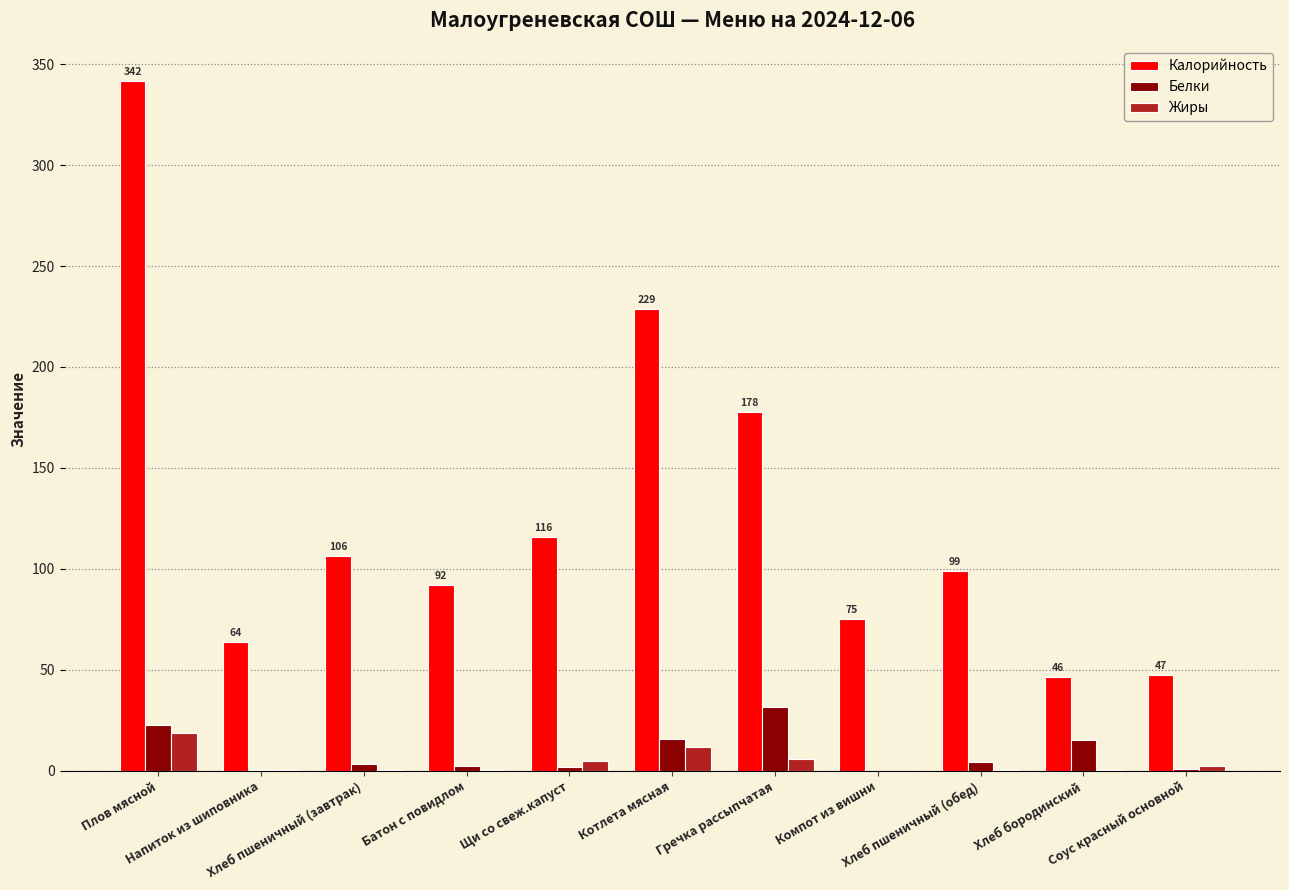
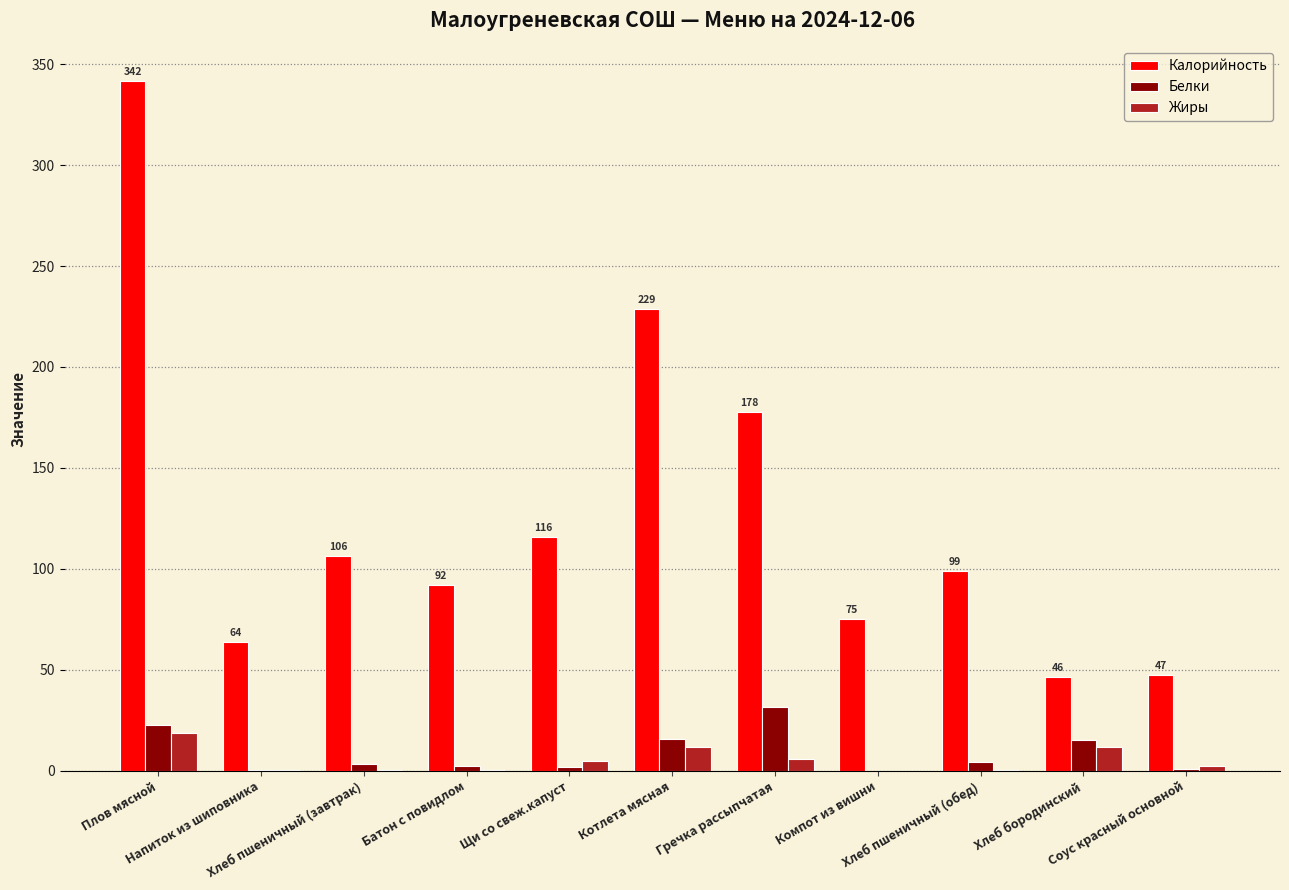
  {
    "Калорийность": {
      "Плов мясной": 342,
      "Напиток из шиповника": 64,
      "Хлеб пшеничный (завтрак)": 106,
      "Батон с повидлом": 92,
      "Щи со свеж.капуст": 116,
      "Котлета мясная": 229,
      "Гречка рассыпчатая": 178,
      "Компот из вишни": 75,
      "Хлеб пшеничный (обед)": 99,
      "Хлеб бородинский": 46,
      "Соус красный основной": 47
    },
    "Белки": {
      "Плов мясной": 23,
      "Хлеб пшеничный (завтрак)": 3,
      "Батон с повидлом": 2,
      "Щи со свеж.капуст": 2,
      "Котлета мясная": 16,
      "Гречка рассыпчатая": 31,
      "Хлеб пшеничный (обед)": 4,
      "Хлеб бородинский": 15
    },
    "Жиры": {
      "Плов мясной": 19,
      "Щи со свеж.капуст": 5,
      "Котлета мясная": 12,
      "Гречка рассыпчатая": 6,
      "Компот из вишни": 0,
-     "Хлеб бородинский": 0,
+     "Хлеб бородинский": 12,
      "Соус красный основной": 2
    }
  }
